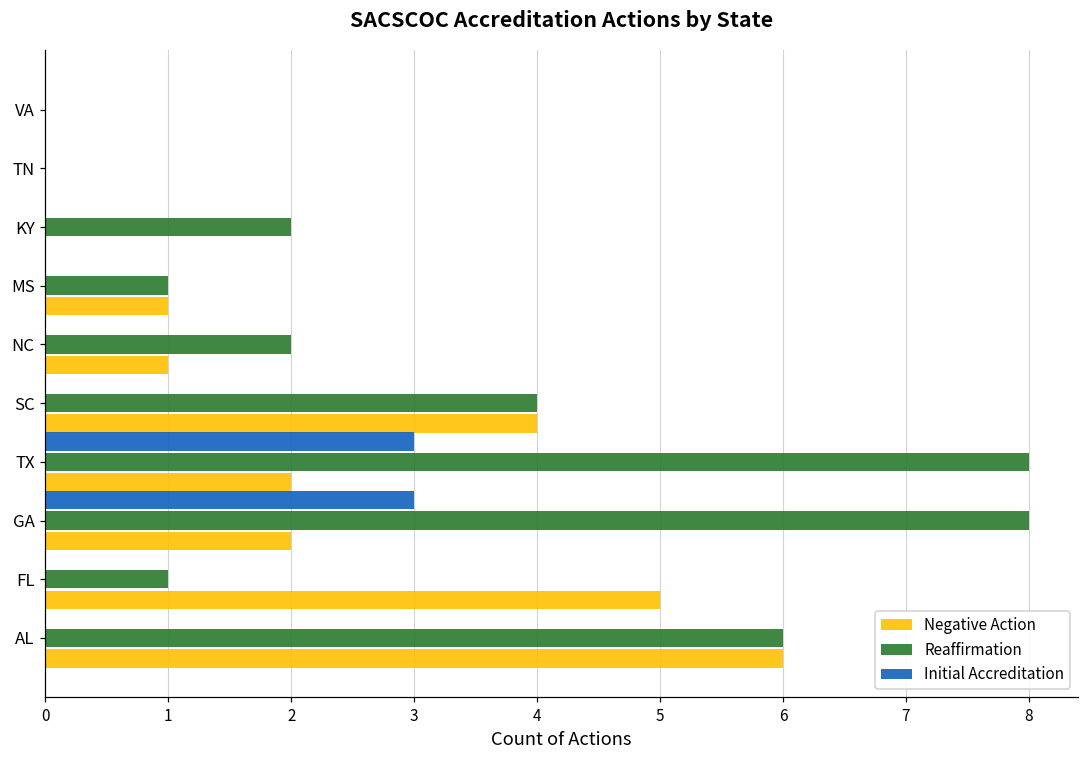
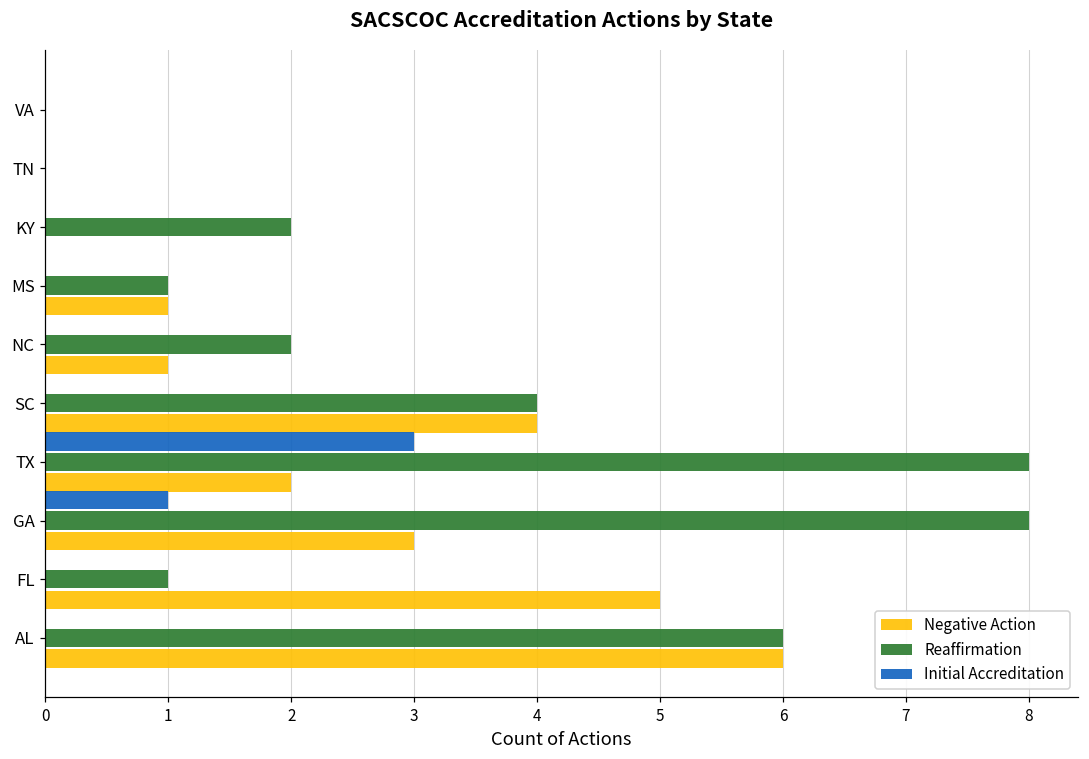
  {
    "Negative Action": {
      "VA": 0,
      "TN": 0,
      "KY": 0,
      "MS": 1,
      "NC": 1,
      "SC": 4,
      "TX": 2,
-     "GA": 2,
+     "GA": 3,
      "FL": 5,
      "AL": 6
    },
    "Reaffirmation": {
      "VA": 0,
      "TN": 0,
      "KY": 2,
      "MS": 1,
      "NC": 2,
      "SC": 4,
      "TX": 8,
      "GA": 8,
      "FL": 1,
      "AL": 6
    },
    "Initial Accreditation": {
      "VA": 0,
      "TN": 0,
      "KY": 0,
      "MS": 0,
      "NC": 0,
      "SC": 0,
      "TX": 3,
-     "GA": 3,
+     "GA": 1,
      "FL": 0,
      "AL": 0
    }
  }
